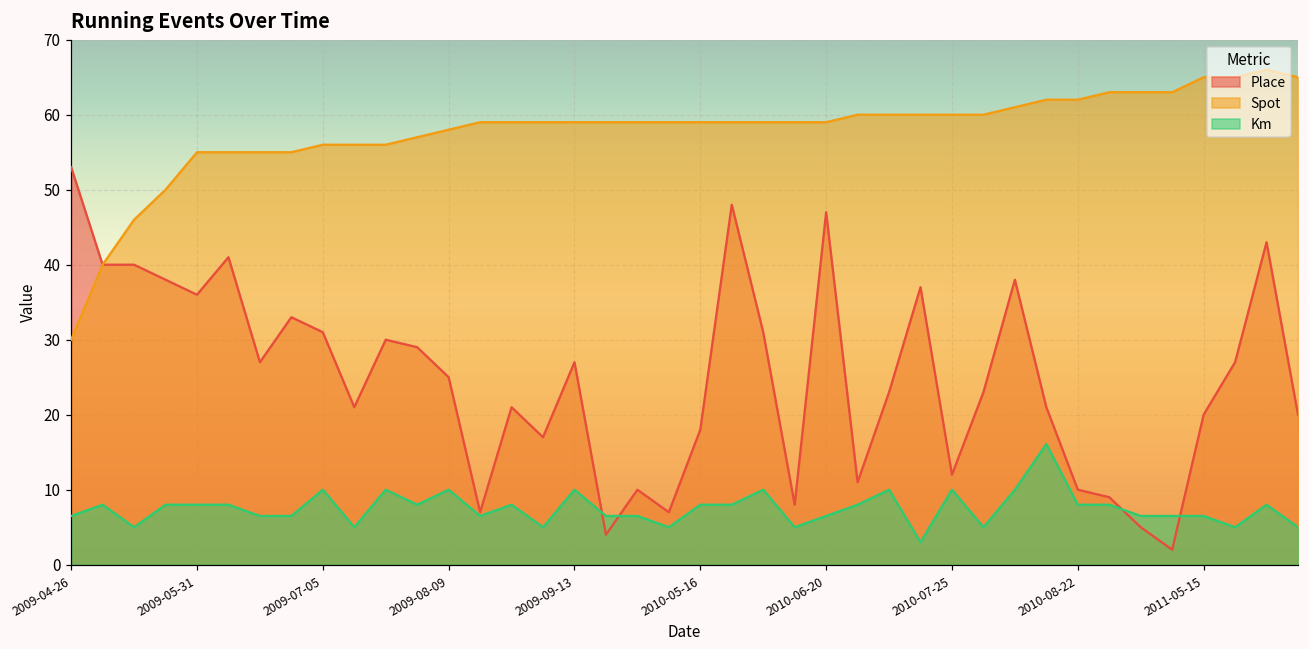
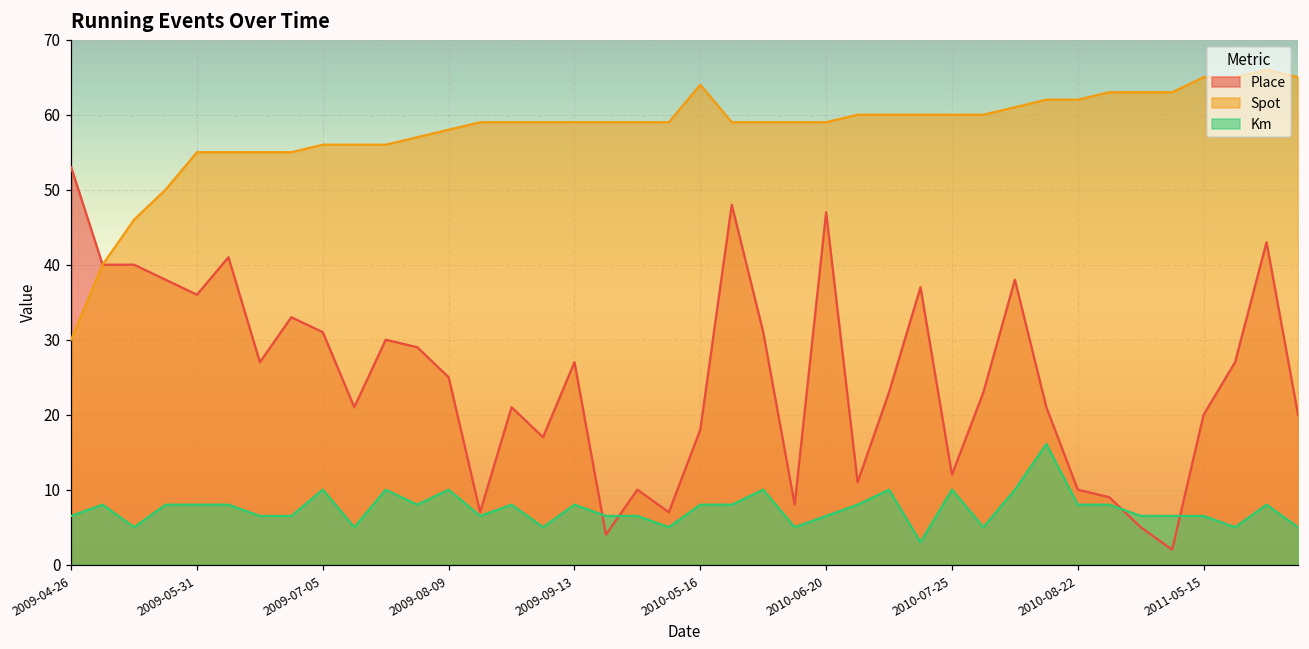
  {
    "Place": {
      "2009-04-26": 53,
      "2009-05-31": 36,
      "2009-07-05": 31,
      "2009-08-09": 25,
      "2009-09-13": 27,
      "2010-05-16": 18,
      "2010-06-20": 47,
      "2010-07-25": 12,
      "2010-08-22": 10,
      "2011-05-15": 20
    },
    "Spot": {
      "2009-04-26": 30,
      "2009-05-31": 55,
      "2009-07-05": 56,
      "2009-08-09": 58,
      "2009-09-13": 59,
-     "2010-05-16": 59,
+     "2010-05-16": 64,
      "2010-06-20": 59,
      "2010-07-25": 60,
      "2010-08-22": 62,
      "2011-05-15": 65
    },
    "Km": {
      "2009-04-26": 7,
      "2009-05-31": 8,
      "2009-07-05": 10,
      "2009-08-09": 10,
-     "2009-09-13": 10,
+     "2009-09-13": 8,
      "2010-05-16": 8,
      "2010-06-20": 7,
      "2010-07-25": 10,
      "2010-08-22": 8,
      "2011-05-15": 7
    }
  }
